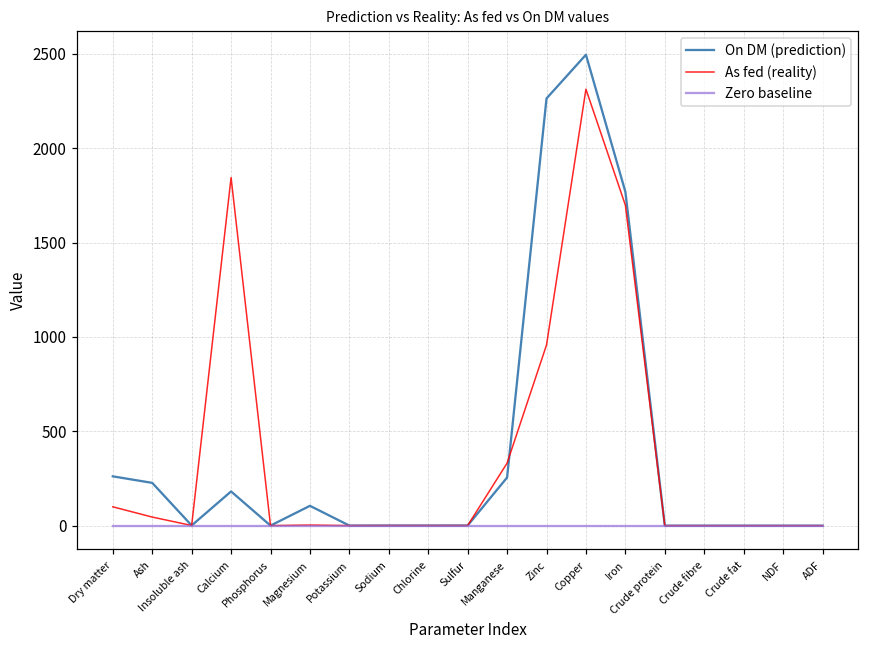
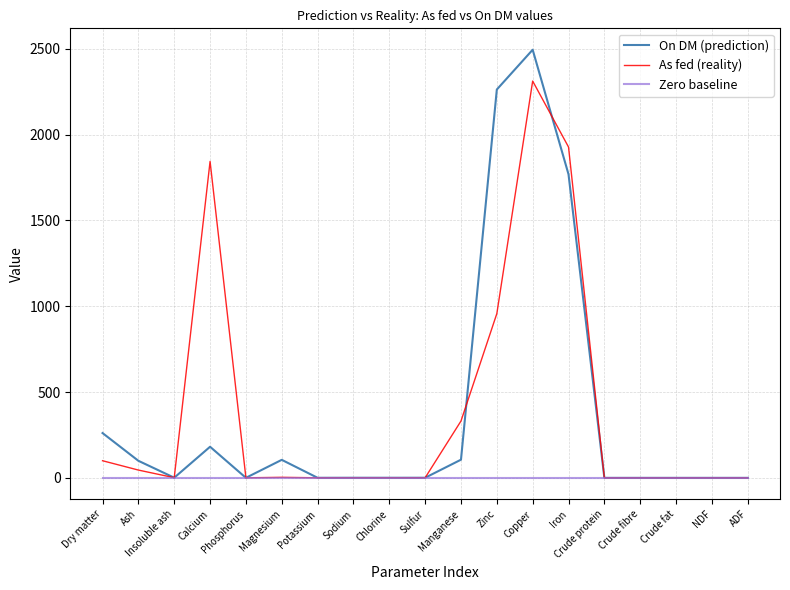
  {
    "On DM (prediction)": {
      "Dry matter": 260,
-     "Ash": 230,
+     "Ash": 100,
      "Calcium": 180,
      "Magnesium": 110,
-     "Manganese": 260,
+     "Manganese": 110,
      "Zinc": 2260,
      "Copper": 2500,
      "Iron": 1770
    },
    "As fed (reality)": {
      "Dry matter": 100,
      "Ash": 50,
      "Calcium": 1840,
      "Manganese": 330,
      "Zinc": 960,
      "Copper": 2310,
-     "Iron": 1700
+     "Iron": 1930
    },
    "Zero baseline": {
      "Dry matter": 0,
      "Ash": 0,
      "Calcium": 0,
      "Manganese": 0,
      "Zinc": 0,
      "Copper": 0,
      "Iron": 0
    }
  }
